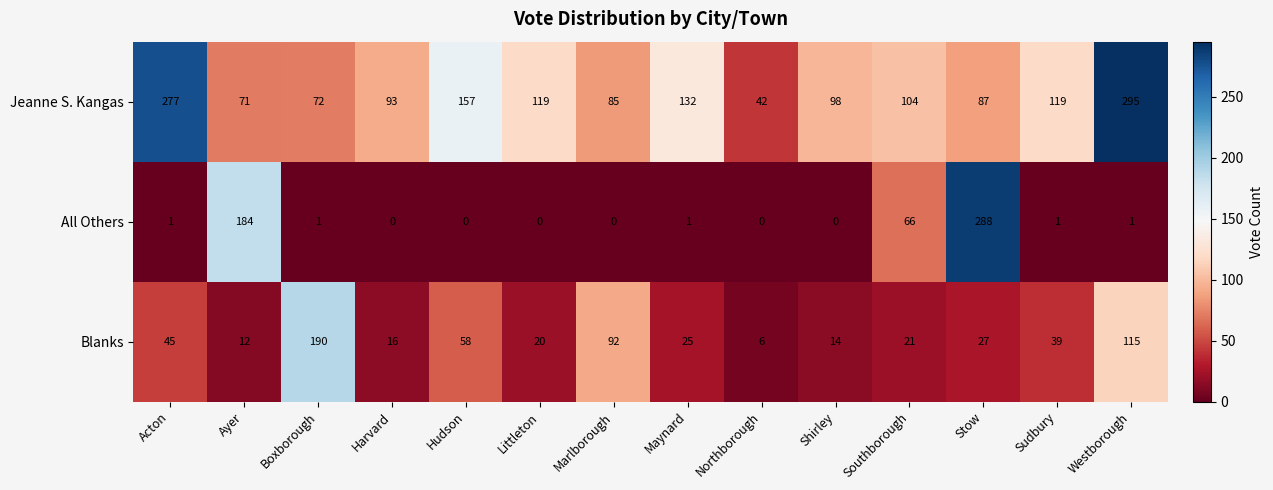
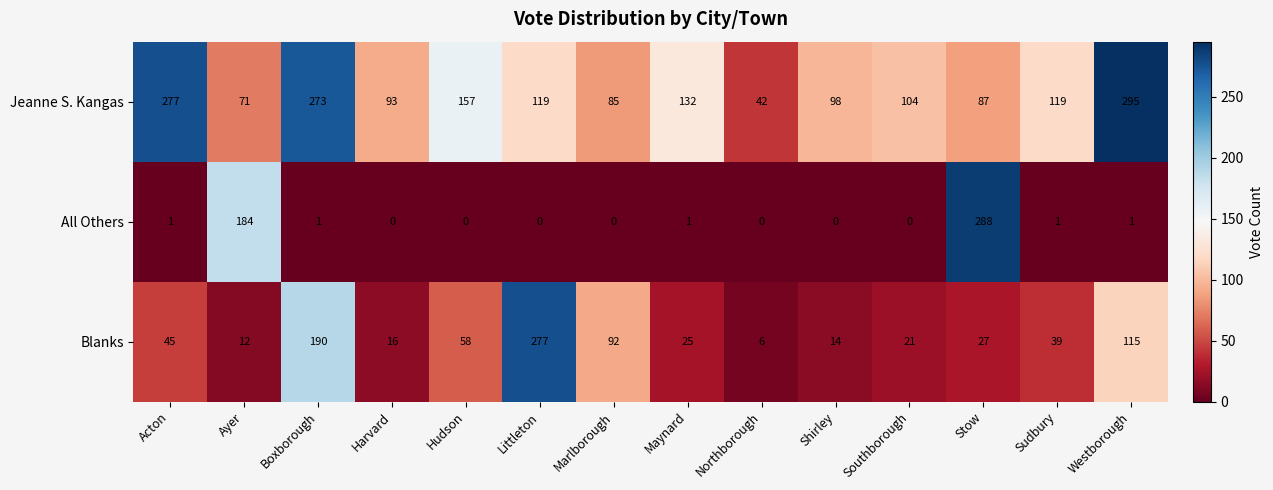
  {
    "Jeanne S. Kangas": {
      "Acton": 277,
      "Ayer": 71,
-     "Boxborough": 72,
+     "Boxborough": 273,
      "Harvard": 93,
      "Hudson": 157,
      "Littleton": 119,
      "Marlborough": 85,
      "Maynard": 132,
      "Northborough": 42,
      "Shirley": 98,
      "Southborough": 104,
      "Stow": 87,
      "Sudbury": 119,
      "Westborough": 295
    },
    "All Others": {
      "Acton": 1,
      "Ayer": 184,
      "Boxborough": 1,
      "Harvard": 0,
      "Hudson": 0,
      "Littleton": 0,
      "Marlborough": 0,
      "Maynard": 1,
      "Northborough": 0,
      "Shirley": 0,
-     "Southborough": 66,
+     "Southborough": 0,
      "Stow": 288,
      "Sudbury": 1,
      "Westborough": 1
    },
    "Blanks": {
      "Acton": 45,
      "Ayer": 12,
      "Boxborough": 190,
      "Harvard": 16,
      "Hudson": 58,
-     "Littleton": 20,
+     "Littleton": 277,
      "Marlborough": 92,
      "Maynard": 25,
      "Northborough": 6,
      "Shirley": 14,
      "Southborough": 21,
      "Stow": 27,
      "Sudbury": 39,
      "Westborough": 115
    }
  }
